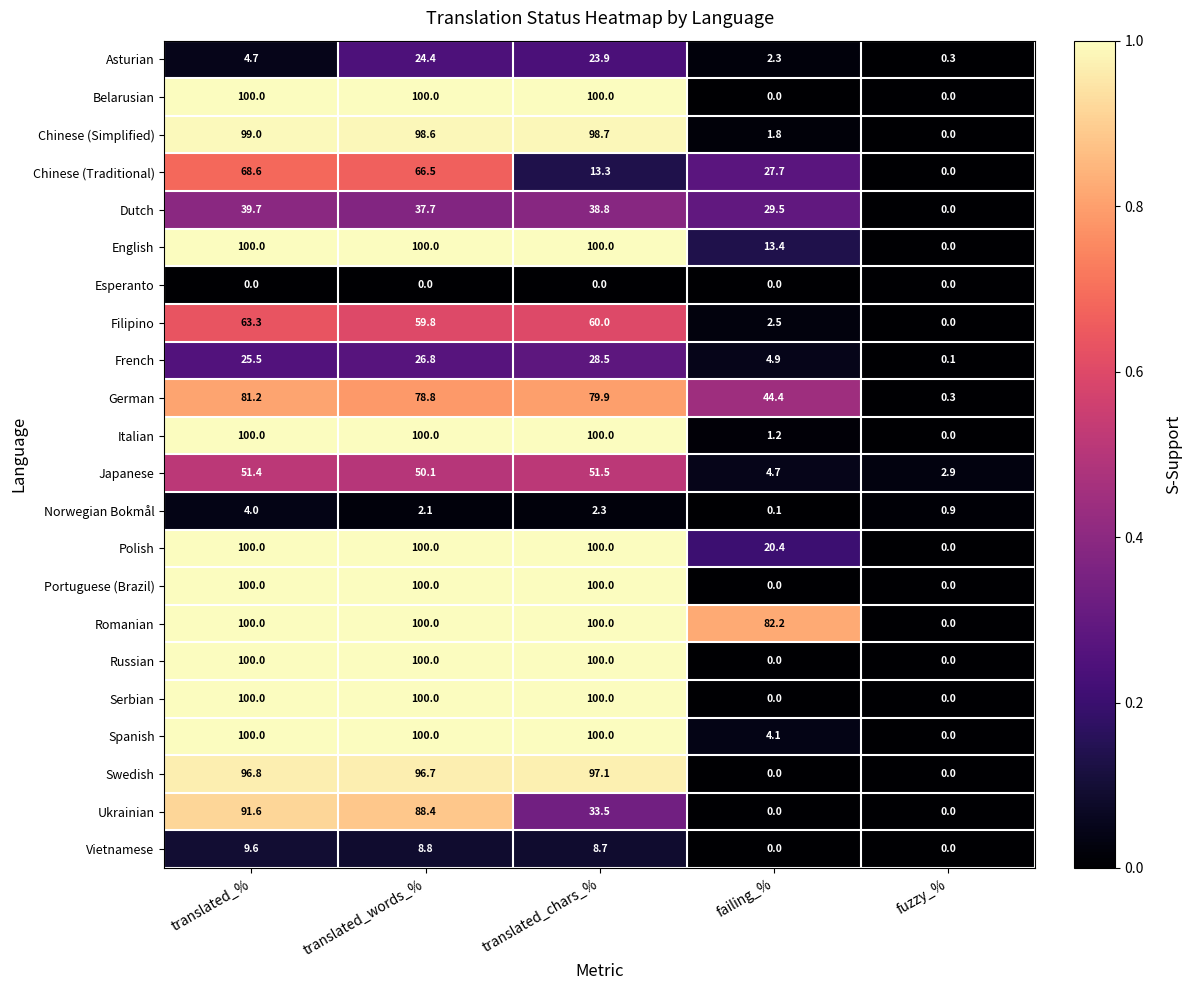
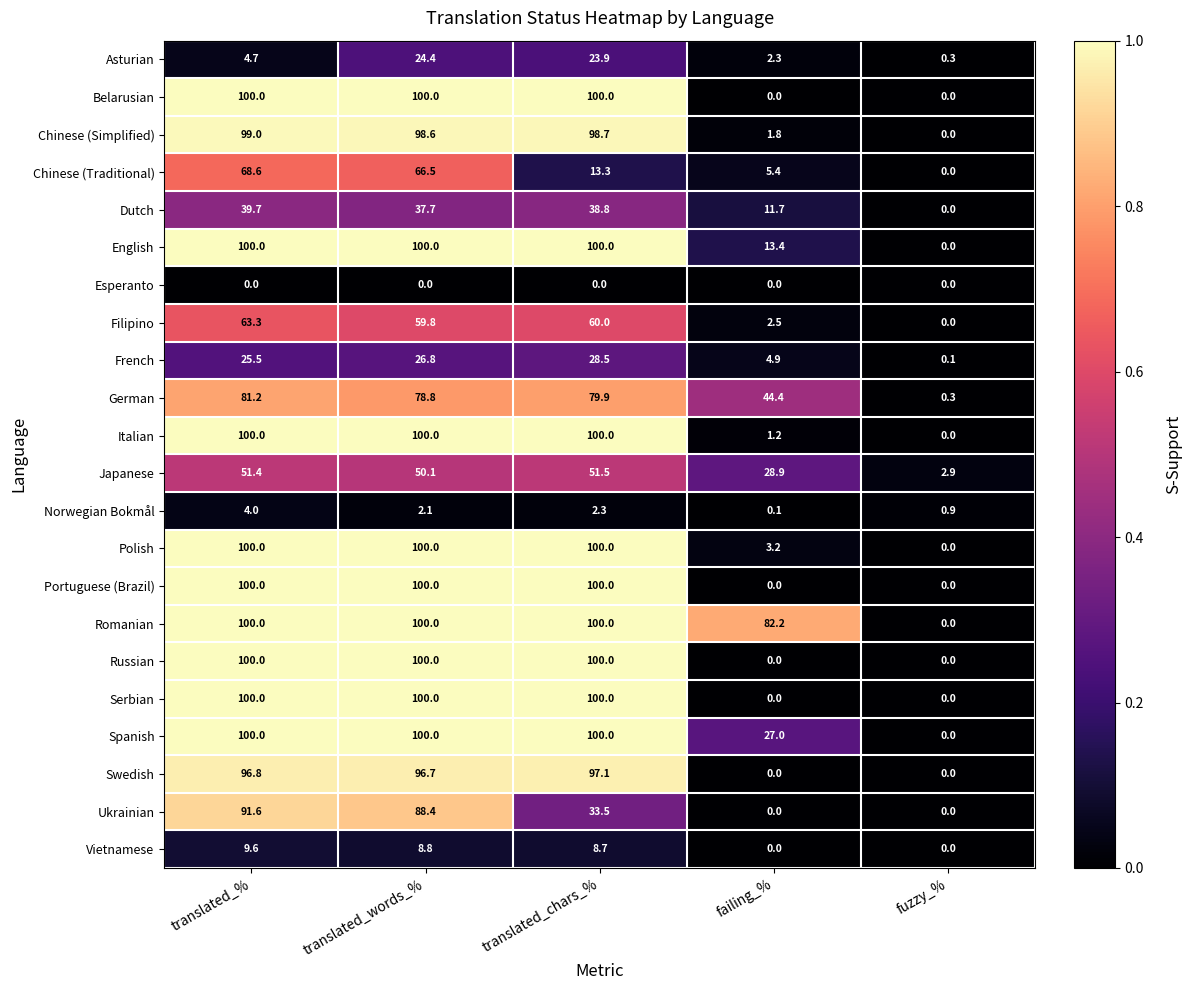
  {
    "Asturian": {
      "translated_%": 4.7,
      "translated_words_%": 24.4,
      "translated_chars_%": 23.9,
      "failing_%": 2.3,
      "fuzzy_%": 0.3
    },
    "Belarusian": {
      "translated_%": 100.0,
      "translated_words_%": 100.0,
      "translated_chars_%": 100.0,
      "failing_%": 0.0,
      "fuzzy_%": 0.0
    },
    "Chinese (Simplified)": {
      "translated_%": 99.0,
      "translated_words_%": 98.6,
      "translated_chars_%": 98.7,
      "failing_%": 1.8,
      "fuzzy_%": 0.0
    },
    "Chinese (Traditional)": {
      "translated_%": 68.6,
      "translated_words_%": 66.5,
      "translated_chars_%": 13.3,
-     "failing_%": 27.7,
+     "failing_%": 5.4,
      "fuzzy_%": 0.0
    },
    "Dutch": {
      "translated_%": 39.7,
      "translated_words_%": 37.7,
      "translated_chars_%": 38.8,
-     "failing_%": 29.5,
+     "failing_%": 11.7,
      "fuzzy_%": 0.0
    },
    "English": {
      "translated_%": 100.0,
      "translated_words_%": 100.0,
      "translated_chars_%": 100.0,
      "failing_%": 13.4,
      "fuzzy_%": 0.0
    },
    "Esperanto": {
      "translated_%": 0.0,
      "translated_words_%": 0.0,
      "translated_chars_%": 0.0,
      "failing_%": 0.0,
      "fuzzy_%": 0.0
    },
    "Filipino": {
      "translated_%": 63.3,
      "translated_words_%": 59.8,
      "translated_chars_%": 60.0,
      "failing_%": 2.5,
      "fuzzy_%": 0.0
    },
    "French": {
      "translated_%": 25.5,
      "translated_words_%": 26.8,
      "translated_chars_%": 28.5,
      "failing_%": 4.9,
      "fuzzy_%": 0.1
    },
    "German": {
      "translated_%": 81.2,
      "translated_words_%": 78.8,
      "translated_chars_%": 79.9,
      "failing_%": 44.4,
      "fuzzy_%": 0.3
    },
    "Italian": {
      "translated_%": 100.0,
      "translated_words_%": 100.0,
      "translated_chars_%": 100.0,
      "failing_%": 1.2,
      "fuzzy_%": 0.0
    },
    "Japanese": {
      "translated_%": 51.4,
      "translated_words_%": 50.1,
      "translated_chars_%": 51.5,
-     "failing_%": 4.7,
+     "failing_%": 28.9,
      "fuzzy_%": 2.9
    },
    "Norwegian Bokmål": {
      "translated_%": 4.0,
      "translated_words_%": 2.1,
      "translated_chars_%": 2.3,
      "failing_%": 0.1,
      "fuzzy_%": 0.9
    },
    "Polish": {
      "translated_%": 100.0,
      "translated_words_%": 100.0,
      "translated_chars_%": 100.0,
-     "failing_%": 20.4,
+     "failing_%": 3.2,
      "fuzzy_%": 0.0
    },
    "Portuguese (Brazil)": {
      "translated_%": 100.0,
      "translated_words_%": 100.0,
      "translated_chars_%": 100.0,
      "failing_%": 0.0,
      "fuzzy_%": 0.0
    },
    "Romanian": {
      "translated_%": 100.0,
      "translated_words_%": 100.0,
      "translated_chars_%": 100.0,
      "failing_%": 82.2,
      "fuzzy_%": 0.0
    },
    "Russian": {
      "translated_%": 100.0,
      "translated_words_%": 100.0,
      "translated_chars_%": 100.0,
      "failing_%": 0.0,
      "fuzzy_%": 0.0
    },
    "Serbian": {
      "translated_%": 100.0,
      "translated_words_%": 100.0,
      "translated_chars_%": 100.0,
      "failing_%": 0.0,
      "fuzzy_%": 0.0
    },
    "Spanish": {
      "translated_%": 100.0,
      "translated_words_%": 100.0,
      "translated_chars_%": 100.0,
-     "failing_%": 4.1,
+     "failing_%": 27.0,
      "fuzzy_%": 0.0
    },
    "Swedish": {
      "translated_%": 96.8,
      "translated_words_%": 96.7,
      "translated_chars_%": 97.1,
      "failing_%": 0.0,
      "fuzzy_%": 0.0
    },
    "Ukrainian": {
      "translated_%": 91.6,
      "translated_words_%": 88.4,
      "translated_chars_%": 33.5,
      "failing_%": 0.0,
      "fuzzy_%": 0.0
    },
    "Vietnamese": {
      "translated_%": 9.6,
      "translated_words_%": 8.8,
      "translated_chars_%": 8.7,
      "failing_%": 0.0,
      "fuzzy_%": 0.0
    }
  }
